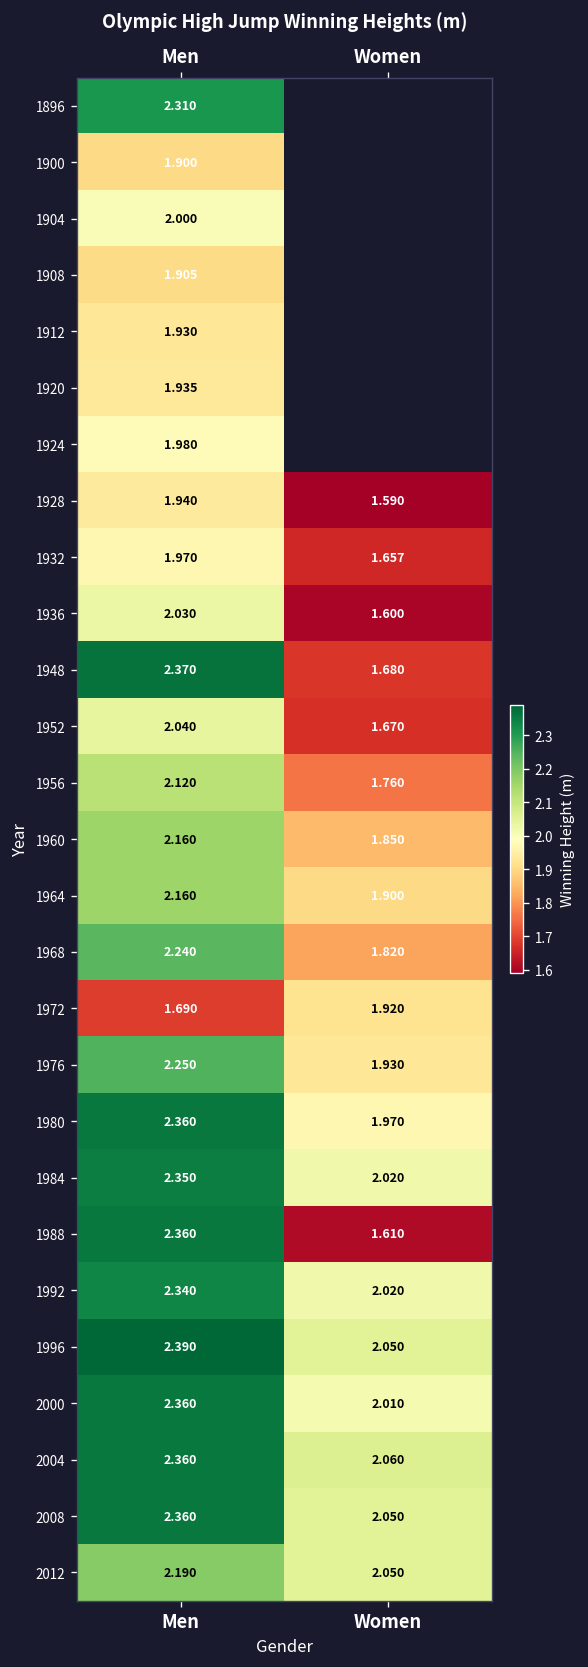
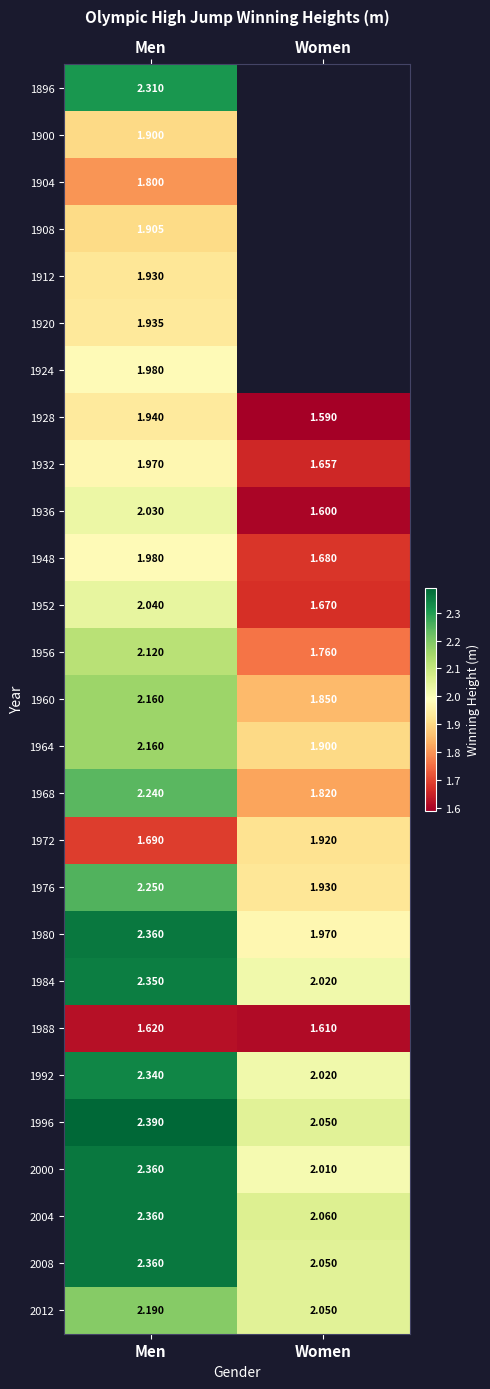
  {
    "1896": {
      "Men": 2.310
    },
    "1900": {
      "Men": 1.900
    },
    "1904": {
-     "Men": 2.000
+     "Men": 1.800
    },
    "1908": {
      "Men": 1.905
    },
    "1912": {
      "Men": 1.930
    },
    "1920": {
      "Men": 1.935
    },
    "1924": {
      "Men": 1.980
    },
    "1928": {
      "Men": 1.940,
      "Women": 1.590
    },
    "1932": {
      "Men": 1.970,
      "Women": 1.657
    },
    "1936": {
      "Men": 2.030,
      "Women": 1.600
    },
    "1948": {
-     "Men": 2.370,
+     "Men": 1.980,
      "Women": 1.680
    },
    "1952": {
      "Men": 2.040,
      "Women": 1.670
    },
    "1956": {
      "Men": 2.120,
      "Women": 1.760
    },
    "1960": {
      "Men": 2.160,
      "Women": 1.850
    },
    "1964": {
      "Men": 2.160,
      "Women": 1.900
    },
    "1968": {
      "Men": 2.240,
      "Women": 1.820
    },
    "1972": {
      "Men": 1.690,
      "Women": 1.920
    },
    "1976": {
      "Men": 2.250,
      "Women": 1.930
    },
    "1980": {
      "Men": 2.360,
      "Women": 1.970
    },
    "1984": {
      "Men": 2.350,
      "Women": 2.020
    },
    "1988": {
-     "Men": 2.360,
+     "Men": 1.620,
      "Women": 1.610
    },
    "1992": {
      "Men": 2.340,
      "Women": 2.020
    },
    "1996": {
      "Men": 2.390,
      "Women": 2.050
    },
    "2000": {
      "Men": 2.360,
      "Women": 2.010
    },
    "2004": {
      "Men": 2.360,
      "Women": 2.060
    },
    "2008": {
      "Men": 2.360,
      "Women": 2.050
    },
    "2012": {
      "Men": 2.190,
      "Women": 2.050
    }
  }
